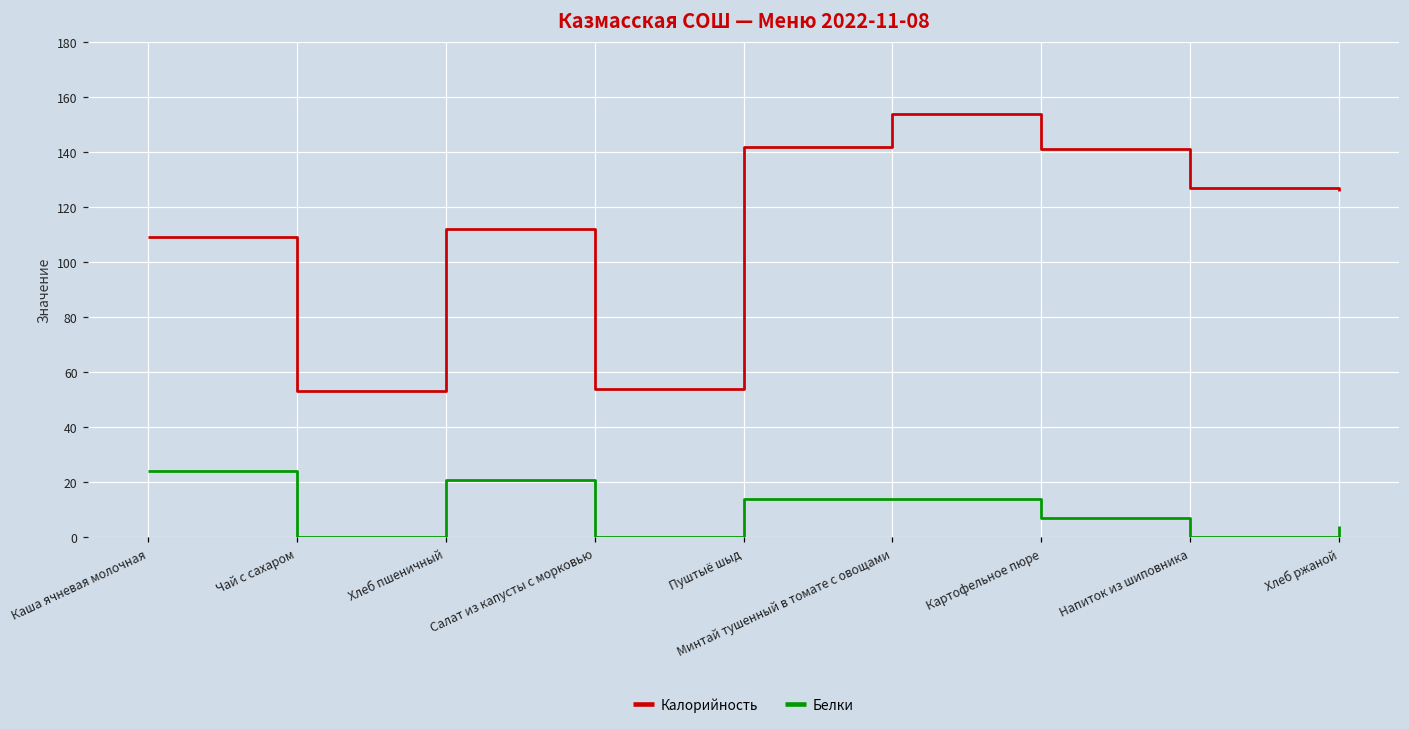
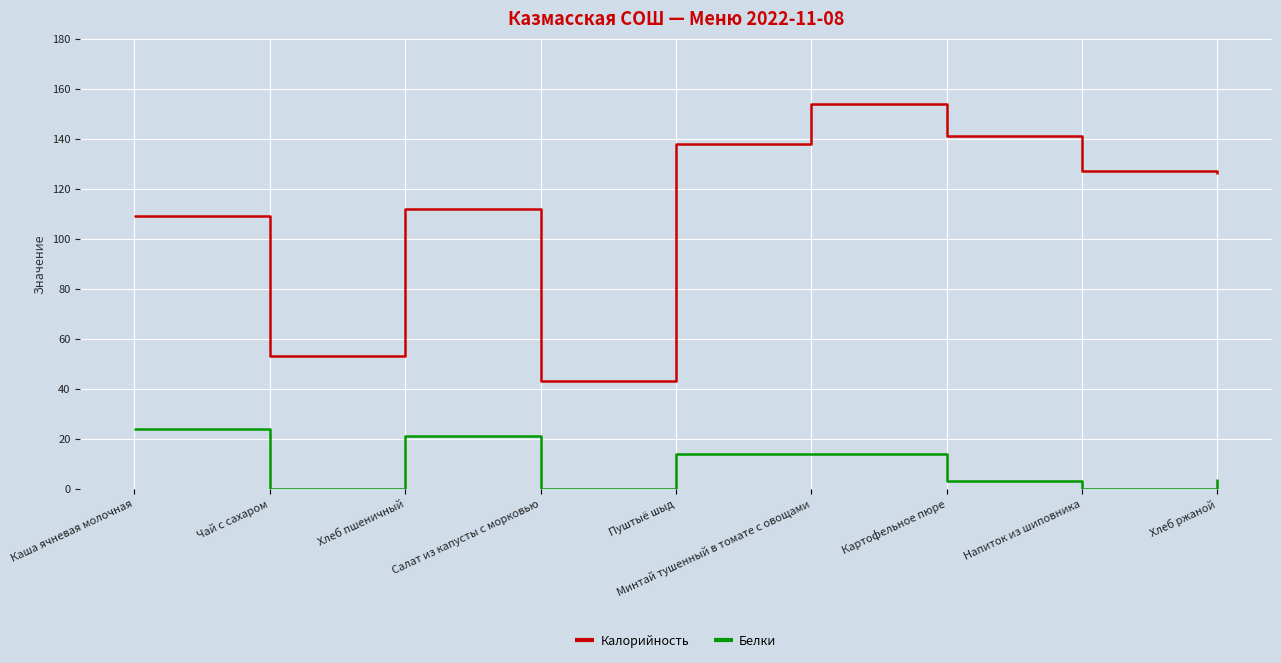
  {
    "Калорийность": {
      "Каша ячневая молочная": 109,
      "Чай с сахаром": 53,
      "Хлеб пшеничный": 112,
-     "Салат из капусты с морковью": 54,
-     "Пуштыё шыд": 142,
+     "Салат из капусты с морковью": 43,
+     "Пуштыё шыд": 138,
      "Минтай тушенный в томате с овощами": 154,
      "Картофельное пюре": 141,
      "Напиток из шиповника": 127,
      "Хлеб ржаной": 126
    },
    "Белки": {
      "Каша ячневая молочная": 24,
      "Чай с сахаром": 0,
      "Хлеб пшеничный": 21,
      "Салат из капусты с морковью": 0,
      "Пуштыё шыд": 14,
      "Минтай тушенный в томате с овощами": 14,
-     "Картофельное пюре": 7,
+     "Картофельное пюре": 3,
      "Напиток из шиповника": 0,
      "Хлеб ржаной": 4
    }
  }
